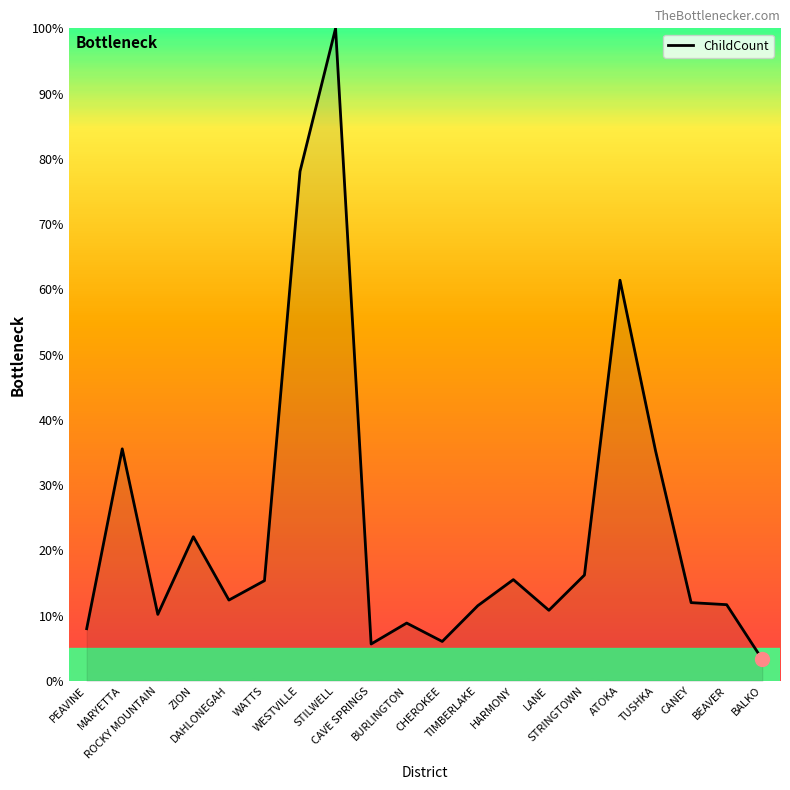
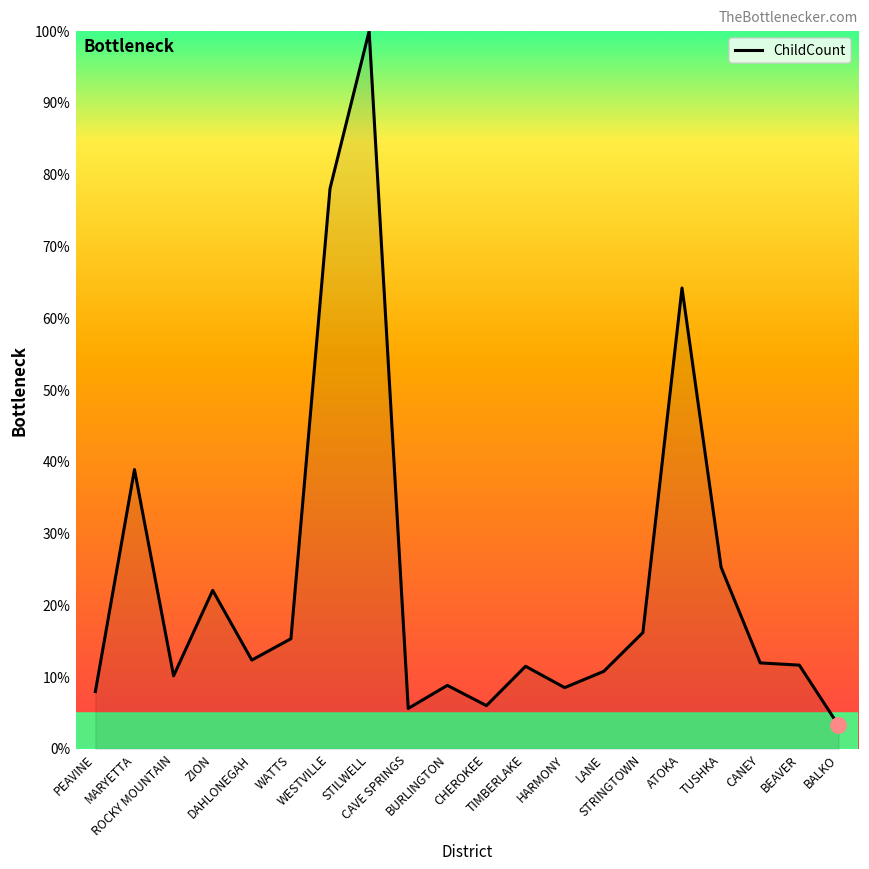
  {
    "ChildCount": {
      "PEAVINE": "8%",
-     "MARYETTA": "36%",
+     "MARYETTA": "39%",
      "ROCKY MOUNTAIN": "10%",
      "ZION": "22%",
      "DAHLONEGAH": "12%",
      "WATTS": "15%",
      "WESTVILLE": "78%",
      "STILWELL": "100%",
      "CAVE SPRINGS": "6%",
      "BURLINGTON": "9%",
      "CHEROKEE": "6%",
      "TIMBERLAKE": "12%",
-     "HARMONY": "16%",
+     "HARMONY": "9%",
      "LANE": "11%",
      "STRINGTOWN": "16%",
-     "ATOKA": "61%",
-     "TUSHKA": "35%",
+     "ATOKA": "64%",
+     "TUSHKA": "25%",
      "CANEY": "12%",
      "BEAVER": "12%"
    }
  }
